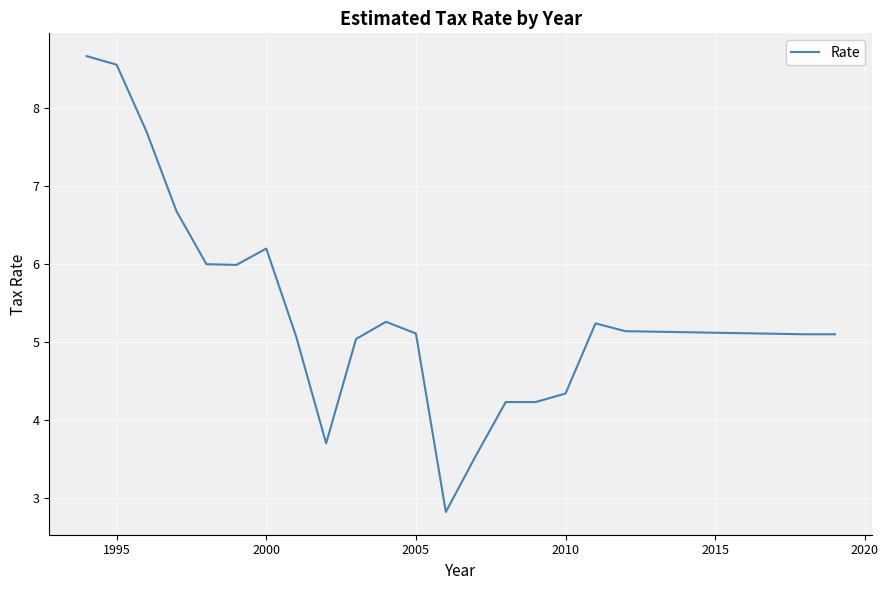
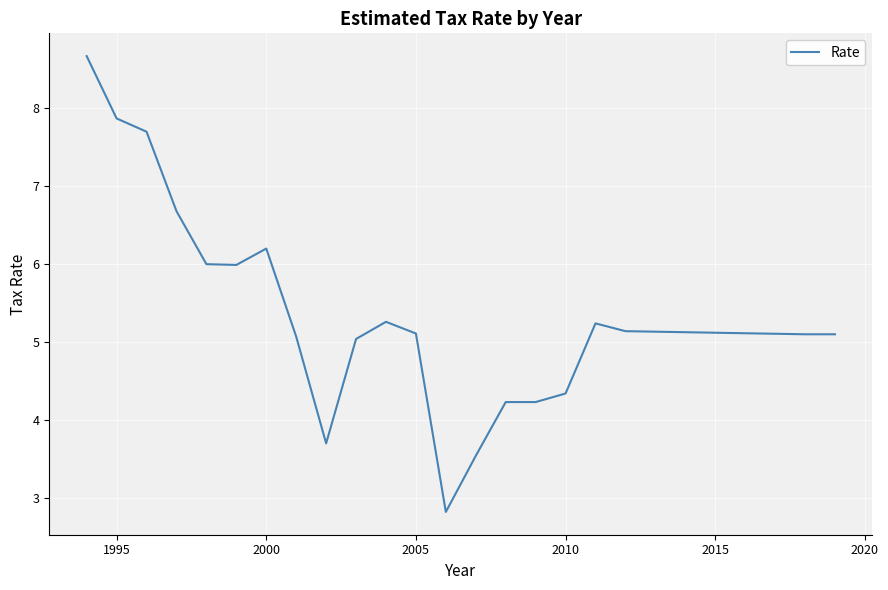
  {
-   "1995": 8.6,
+   "1995": 7.9,
    "2000": 6.2,
    "2005": 5.1,
    "2010": 4.3
  }
